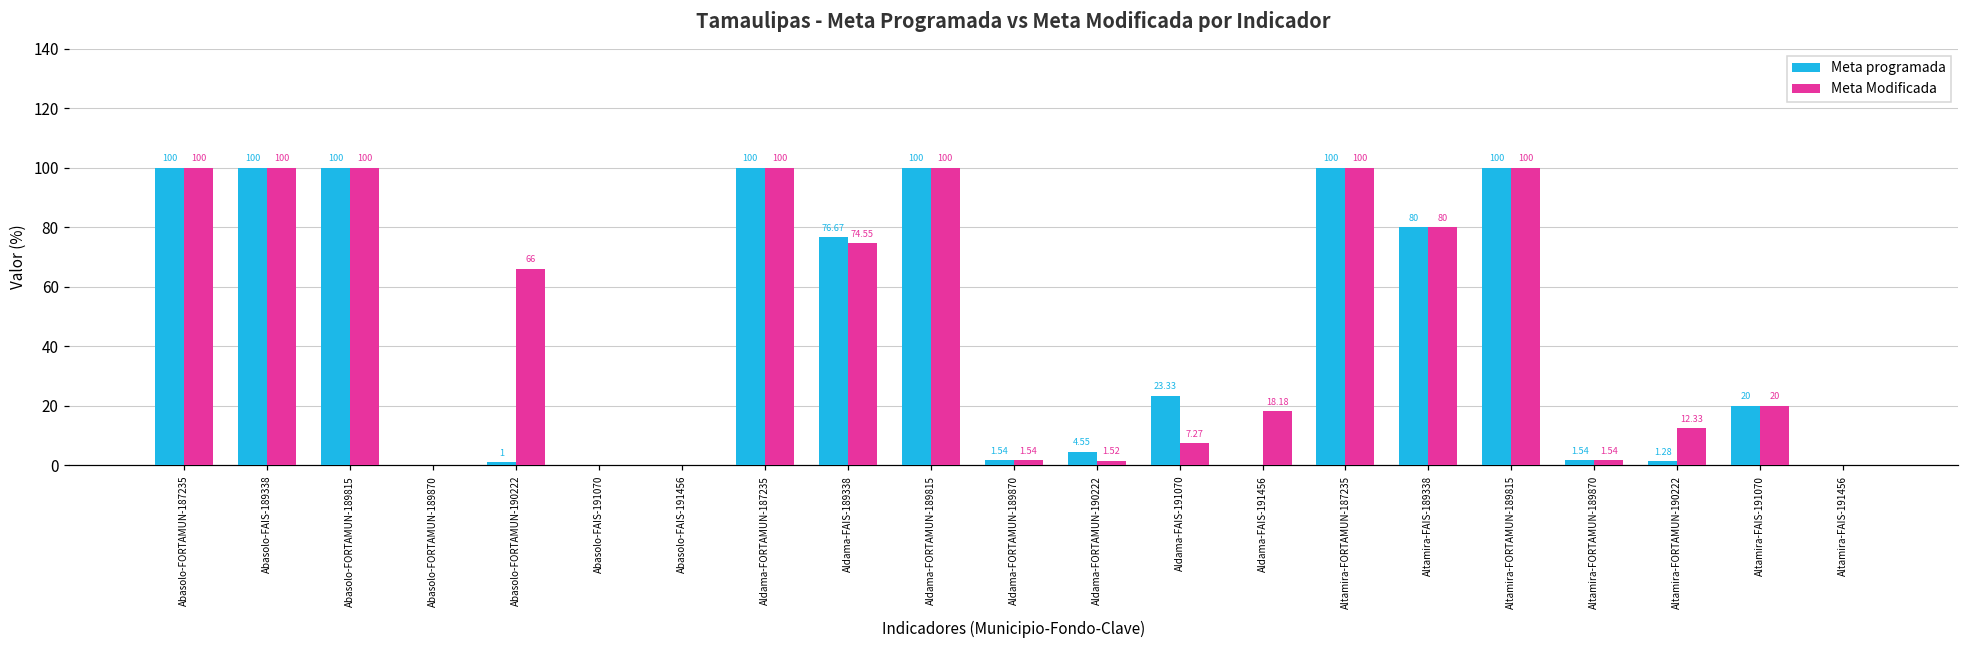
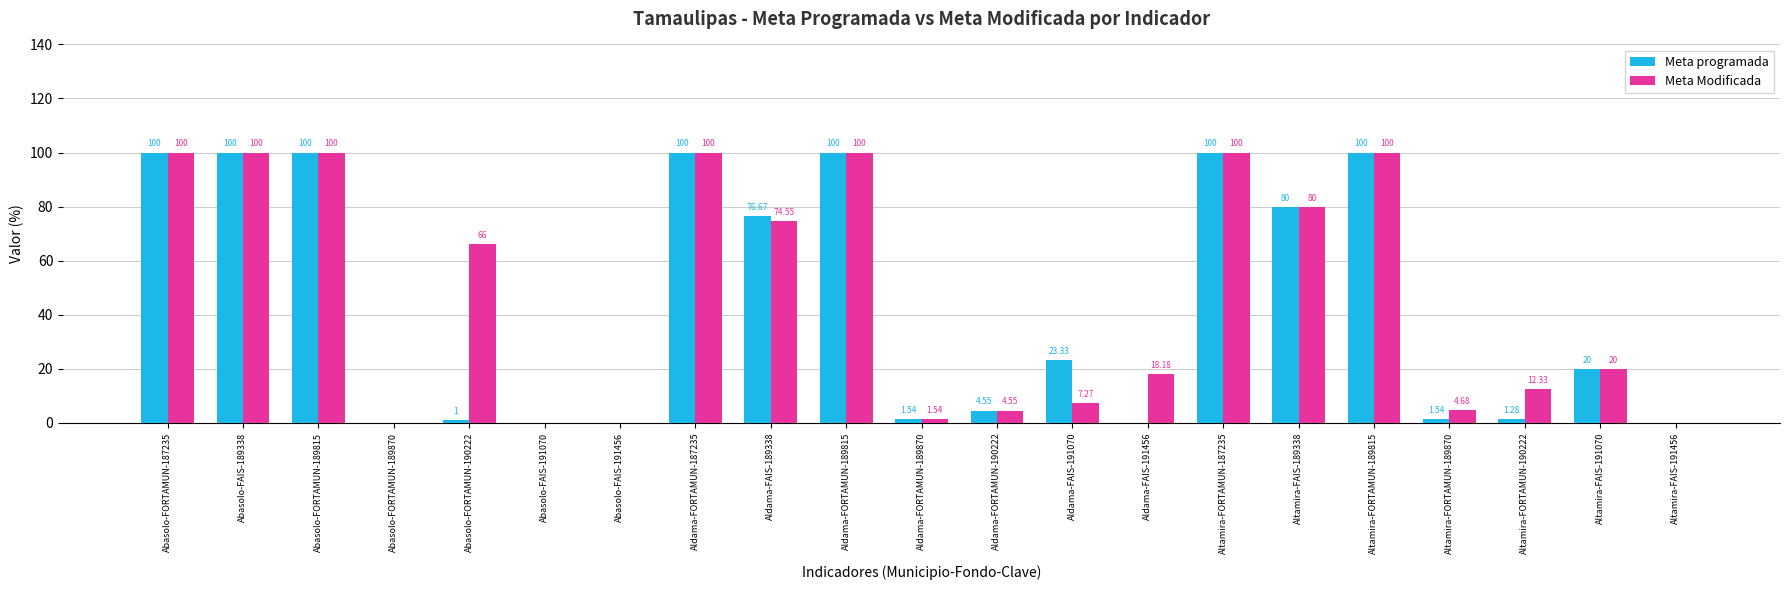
  {
    "Meta programada": {
      "Abasolo-FORTAMUN-187235": 100,
      "Abasolo-FAIS-189338": 100,
      "Abasolo-FORTAMUN-189815": 100,
      "Abasolo-FORTAMUN-190222": 1,
      "Aldama-FORTAMUN-187235": 100,
      "Aldama-FAIS-189338": 76.67,
      "Aldama-FORTAMUN-189815": 100,
      "Aldama-FORTAMUN-189870": 1.54,
      "Aldama-FORTAMUN-190222": 4.55,
      "Aldama-FAIS-191070": 23.33,
      "Altamira-FORTAMUN-187235": 100,
      "Altamira-FAIS-189338": 80,
      "Altamira-FORTAMUN-189815": 100,
      "Altamira-FORTAMUN-189870": 1.54,
      "Altamira-FORTAMUN-190222": 1.28,
      "Altamira-FAIS-191070": 20
    },
    "Meta Modificada": {
      "Abasolo-FORTAMUN-187235": 100,
      "Abasolo-FAIS-189338": 100,
      "Abasolo-FORTAMUN-189815": 100,
      "Abasolo-FORTAMUN-190222": 66,
      "Aldama-FORTAMUN-187235": 100,
      "Aldama-FAIS-189338": 74.55,
      "Aldama-FORTAMUN-189815": 100,
      "Aldama-FORTAMUN-189870": 1.54,
-     "Aldama-FORTAMUN-190222": 1.52,
+     "Aldama-FORTAMUN-190222": 4.55,
      "Aldama-FAIS-191070": 7.27,
      "Aldama-FAIS-191456": 18.18,
      "Altamira-FORTAMUN-187235": 100,
      "Altamira-FAIS-189338": 80,
      "Altamira-FORTAMUN-189815": 100,
-     "Altamira-FORTAMUN-189870": 1.54,
+     "Altamira-FORTAMUN-189870": 4.68,
      "Altamira-FORTAMUN-190222": 12.33,
      "Altamira-FAIS-191070": 20
    }
  }
